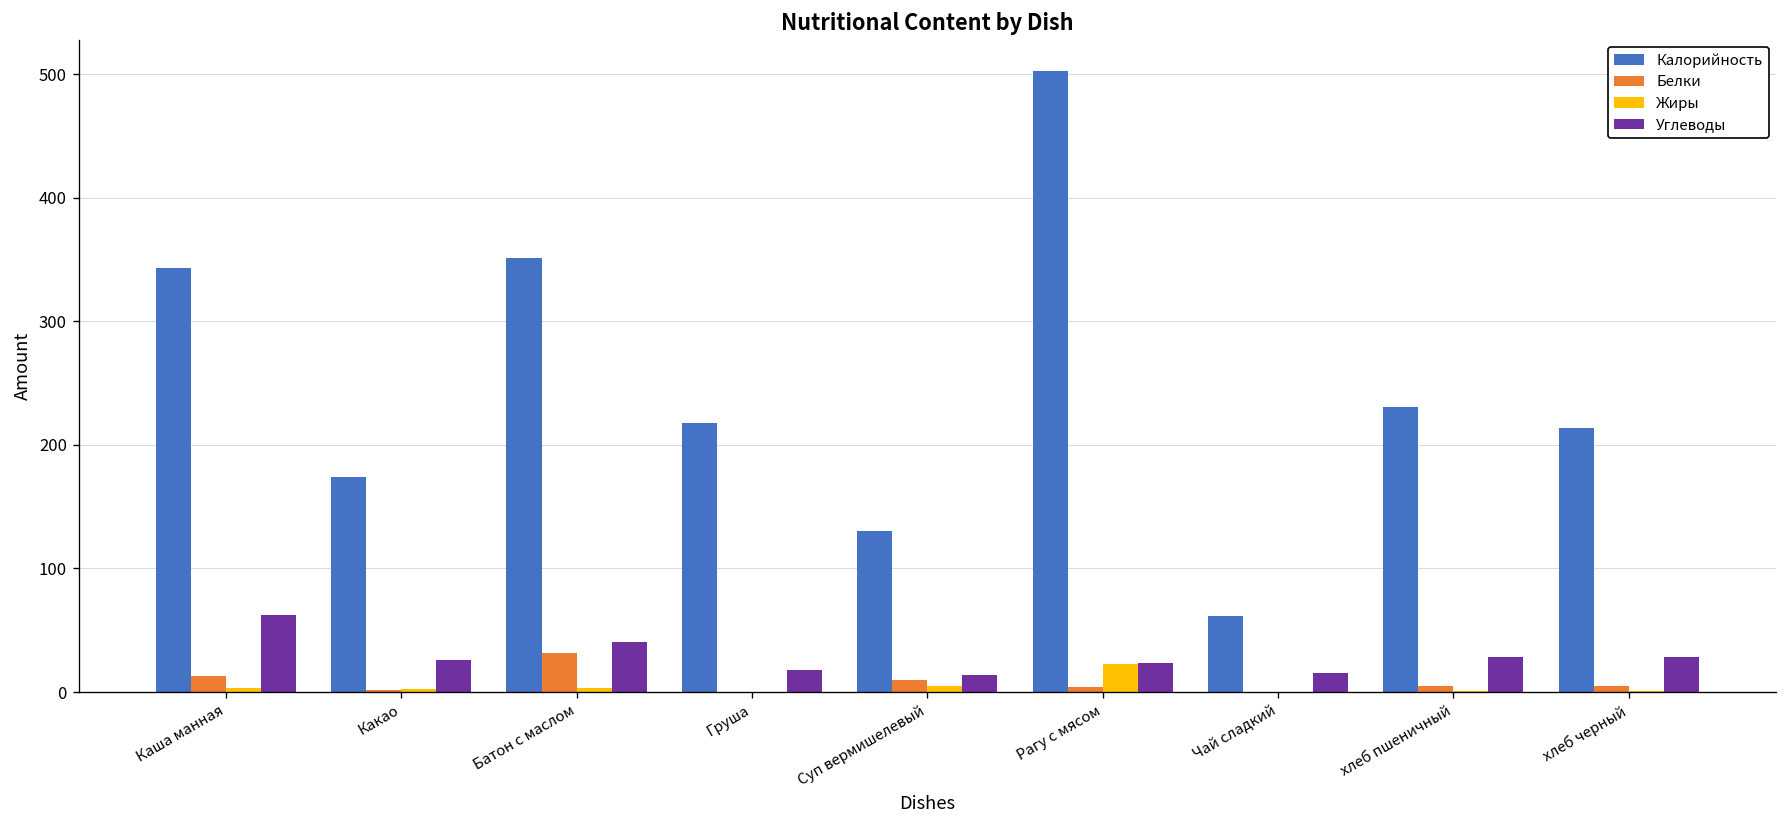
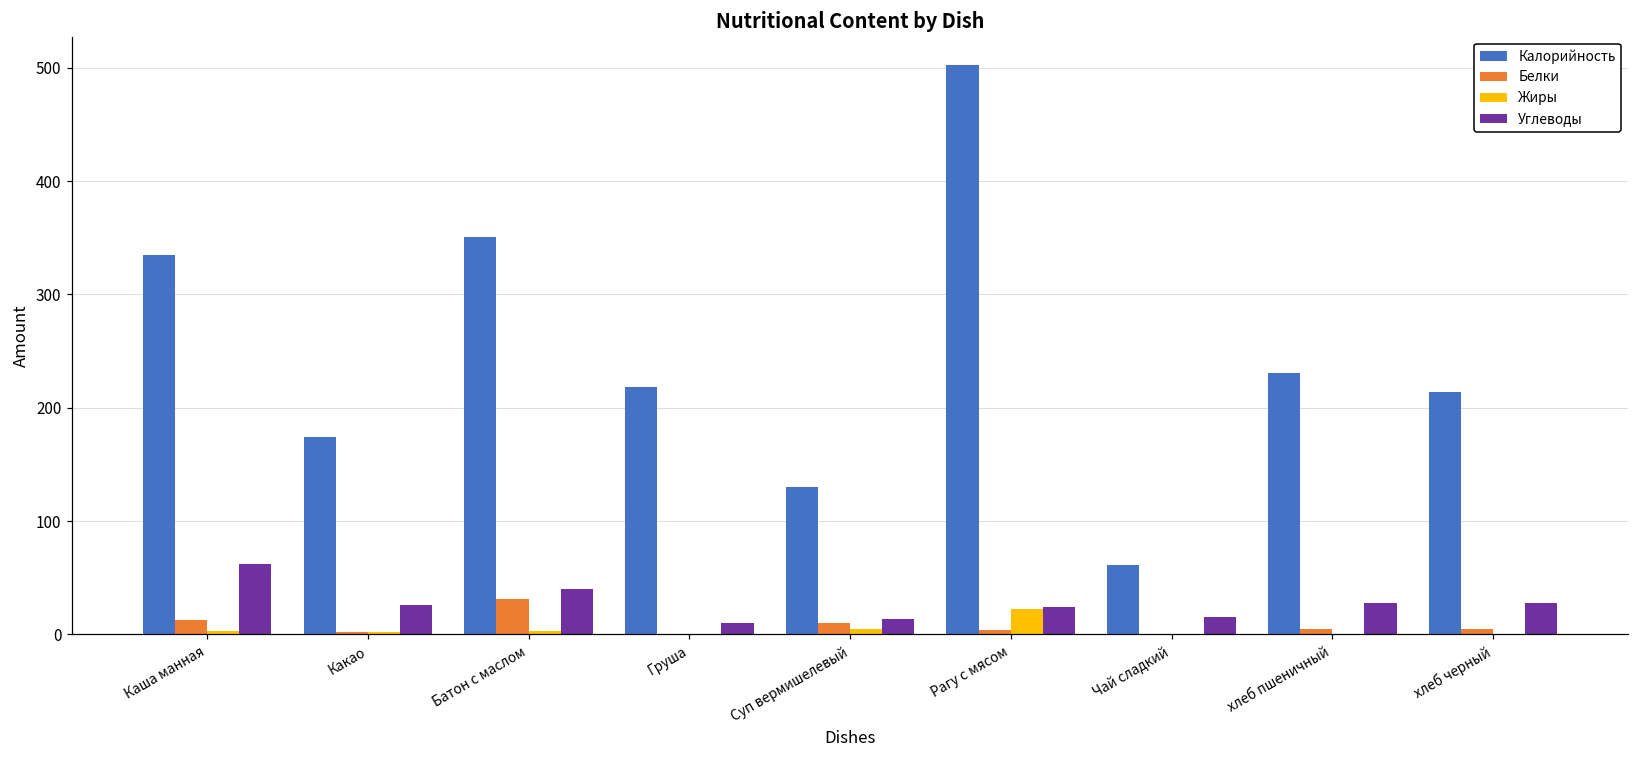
  {
    "Калорийность": {
-     "Каша манная": 343,
+     "Каша манная": 335,
      "Какао": 174,
      "Батон с маслом": 351,
      "Груша": 218,
      "Суп вермишелевый": 131,
      "Рагу с мясом": 502,
      "Чай сладкий": 62,
      "хлеб пшеничный": 231,
      "хлеб черный": 214
    },
    "Белки": {
      "Каша манная": 13,
      "Батон с маслом": 31,
      "Суп вермишелевый": 10,
      "Рагу с мясом": 4,
      "хлеб пшеничный": 5,
      "хлеб черный": 5
    },
    "Жиры": {
      "Каша манная": 3,
      "Батон с маслом": 3,
      "Груша": 0,
      "Суп вермишелевый": 5,
      "Рагу с мясом": 23
    },
    "Углеводы": {
      "Каша манная": 62,
      "Какао": 26,
      "Батон с маслом": 40,
-     "Груша": 18,
+     "Груша": 10,
      "Суп вермишелевый": 14,
      "Рагу с мясом": 24,
      "Чай сладкий": 15,
      "хлеб пшеничный": 28,
      "хлеб черный": 28
    }
  }
